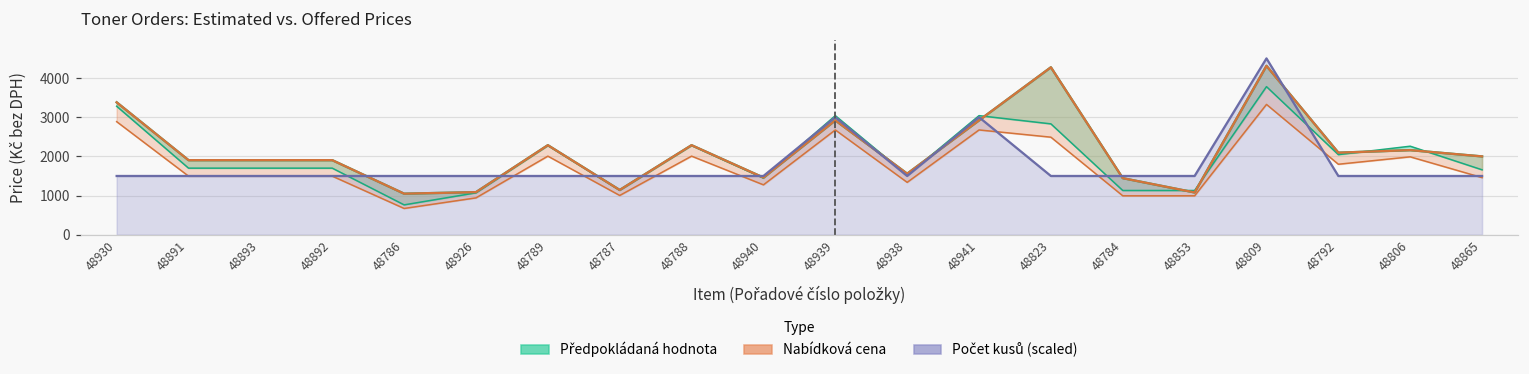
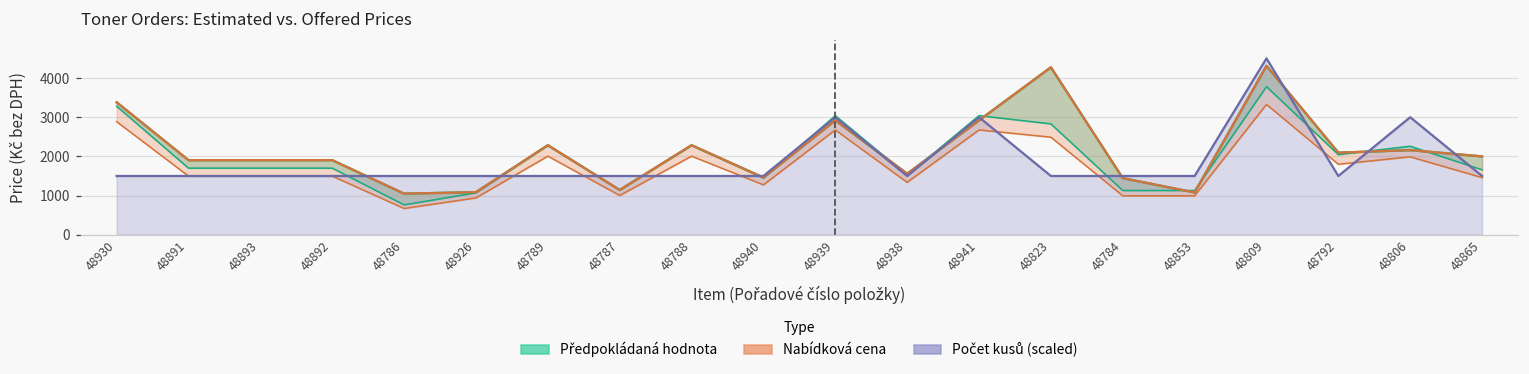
  {
    "Počet kusů (scaled)": {
      "48930": 1500,
      "48786": 1500,
      "48926": 1500,
      "48789": 1500,
      "48787": 1500,
      "48788": 1500,
      "48823": 1500,
      "48853": 1500,
      "48809": 4500,
      "48792": 1500,
-     "48806": 1500
+     "48806": 3000
    }
  }
